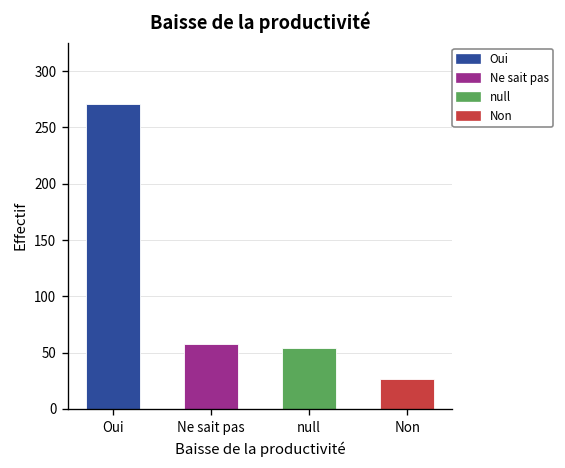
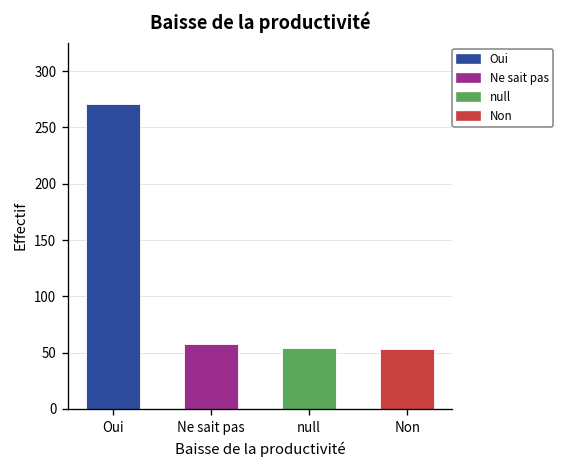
  {
    "Oui": 270,
    "Ne sait pas": 60,
    "null": 50,
-   "Non": 30
+   "Non": 50
  }
